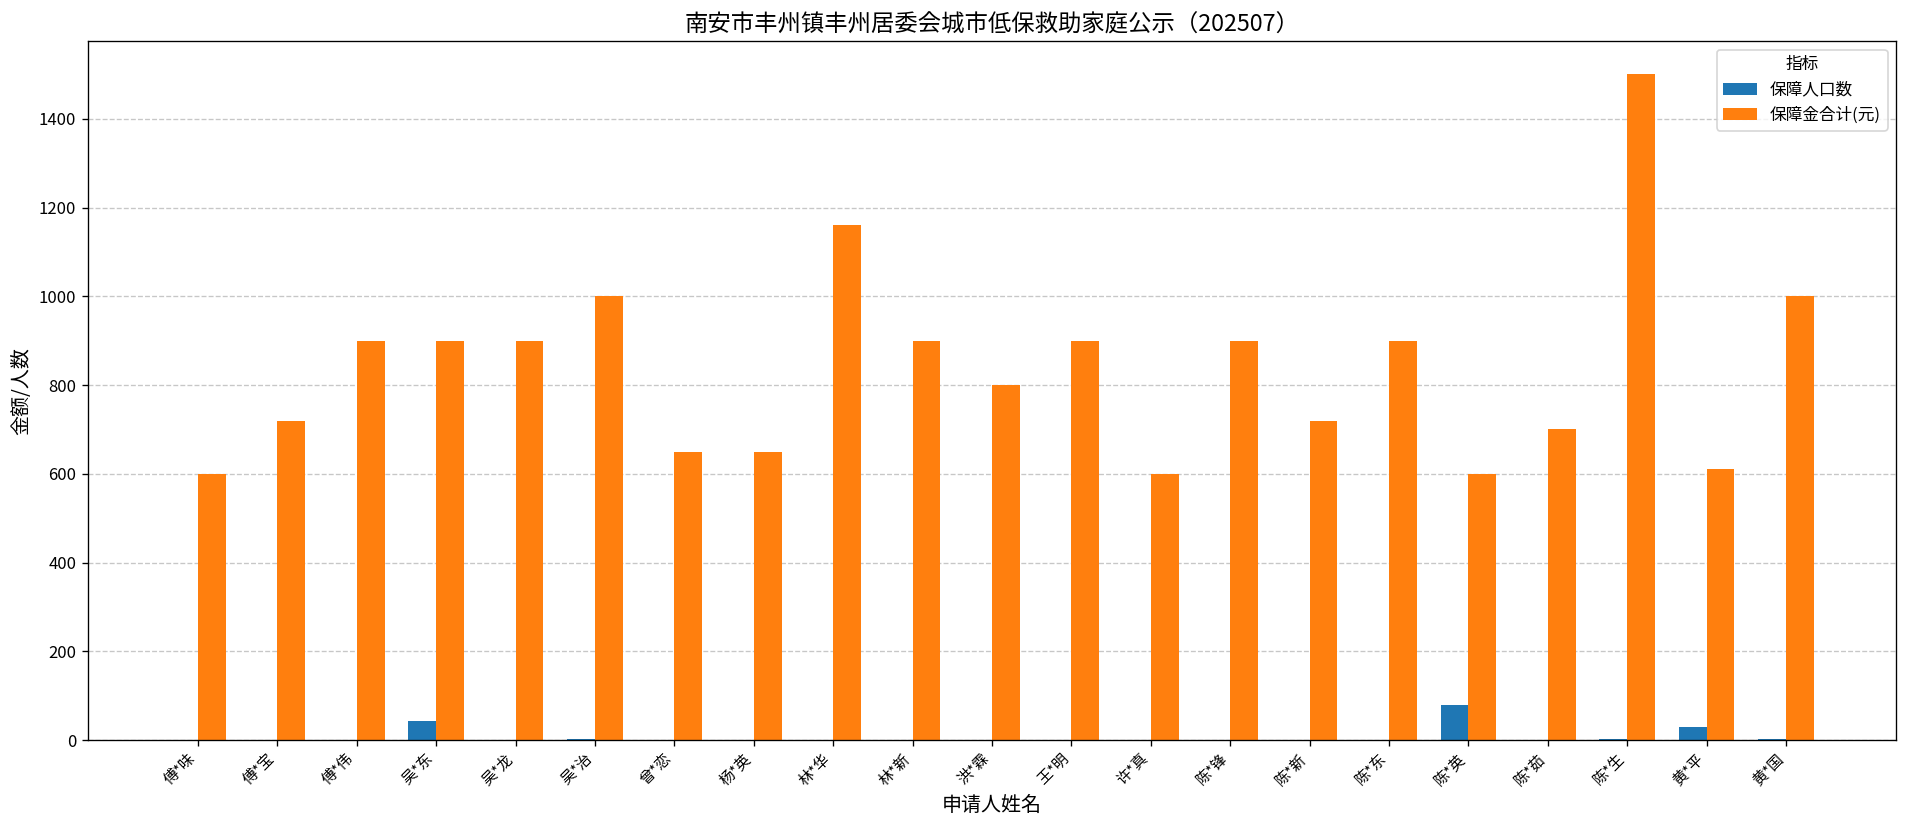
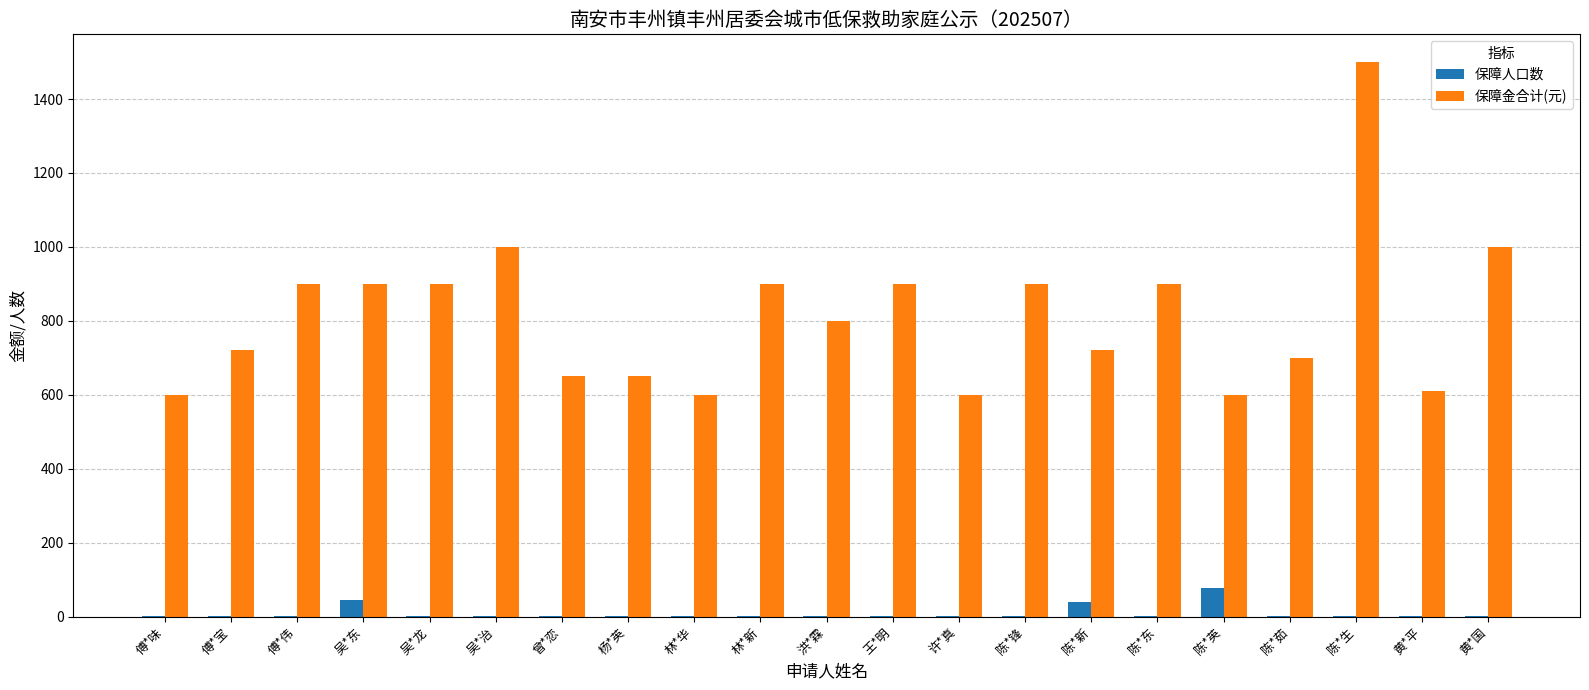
  {
    "保障人口数": {
      "吴*东": 40,
-     "陈*新": 0,
+     "陈*新": 40,
      "陈*英": 80,
-     "黄*平": 30
+     "黄*平": 0
    },
    "保障金合计(元)": {
      "傅*味": 600,
      "傅*宝": 720,
      "傅*伟": 900,
      "吴*东": 900,
      "吴*龙": 900,
      "吴*治": 1000,
      "曾*恋": 650,
      "杨*英": 650,
-     "林*华": 1160,
+     "林*华": 600,
      "林*新": 900,
      "洪*霖": 800,
      "王*明": 900,
      "许*真": 600,
      "陈*锋": 900,
      "陈*新": 720,
      "陈*东": 900,
      "陈*英": 600,
      "陈*茹": 700,
      "陈*生": 1500,
      "黄*平": 610,
      "黄*国": 1000
    }
  }
